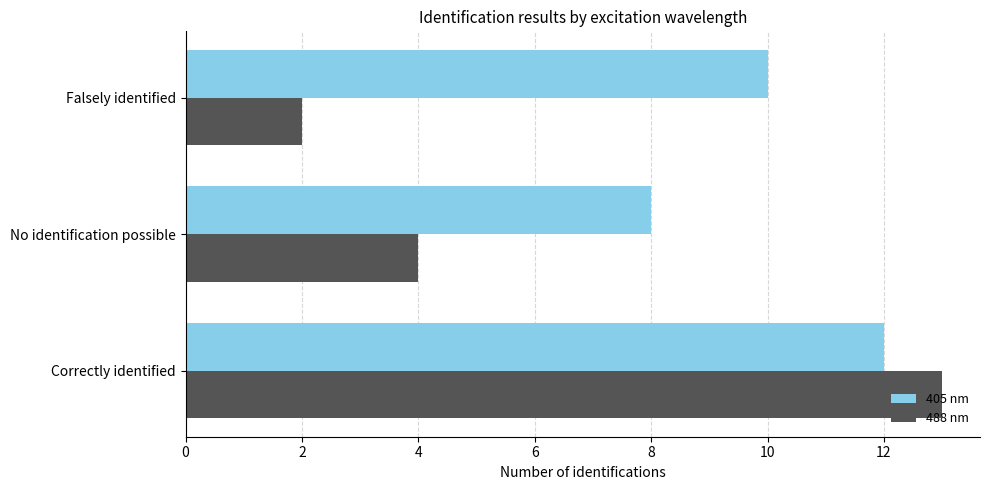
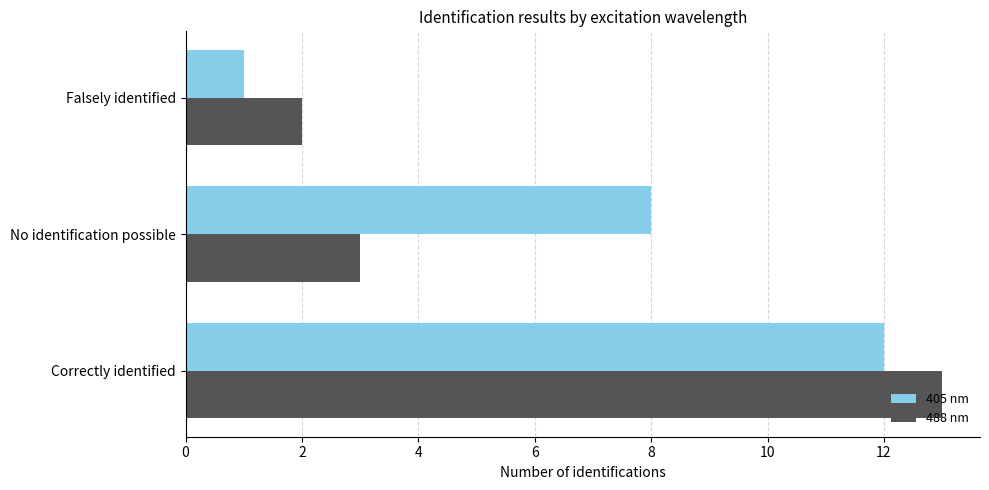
  {
    "405 nm": {
-     "Falsely identified": 10,
+     "Falsely identified": 1,
      "No identification possible": 8,
      "Correctly identified": 12
    },
    "488 nm": {
      "Falsely identified": 2,
-     "No identification possible": 4,
+     "No identification possible": 3,
      "Correctly identified": 13
    }
  }
